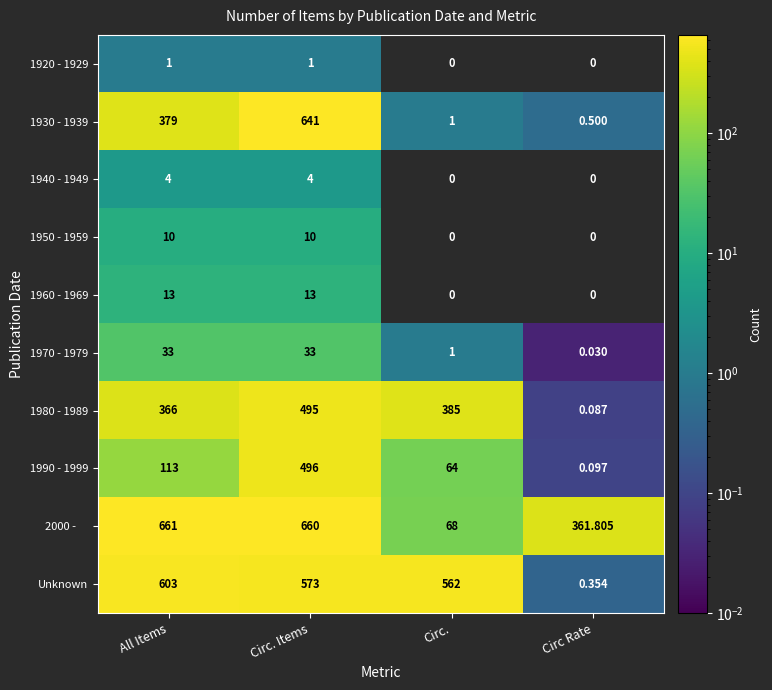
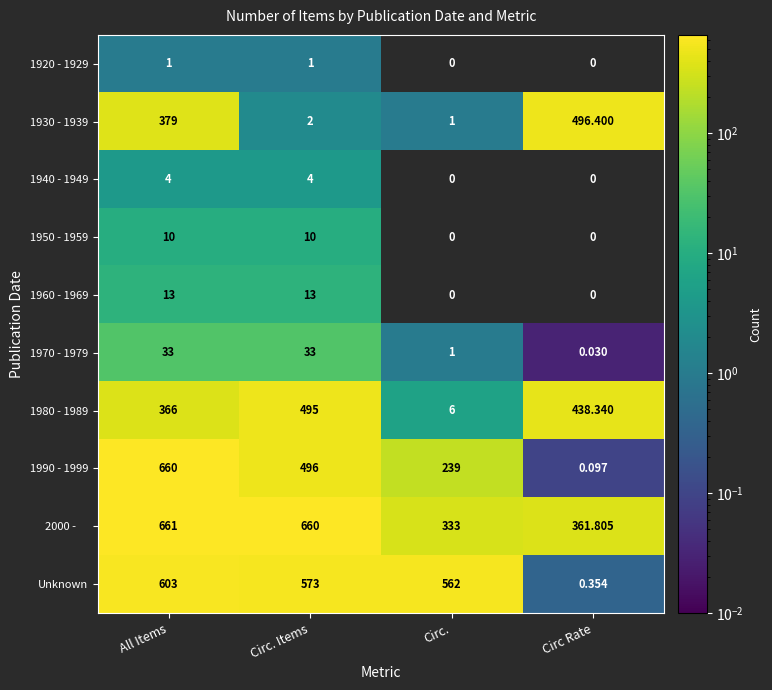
  {
    "1920 - 1929": {
      "All Items": 1,
      "Circ. Items": 1
    },
    "1930 - 1939": {
      "All Items": 379,
-     "Circ. Items": 641,
+     "Circ. Items": 2,
      "Circ.": 1,
-     "Circ Rate": 0.500
+     "Circ Rate": 496.400
    },
    "1940 - 1949": {
      "All Items": 4,
      "Circ. Items": 4
    },
    "1950 - 1959": {
      "All Items": 10,
      "Circ. Items": 10
    },
    "1960 - 1969": {
      "All Items": 13,
      "Circ. Items": 13
    },
    "1970 - 1979": {
      "All Items": 33,
      "Circ. Items": 33,
      "Circ.": 1,
      "Circ Rate": 0.030
    },
    "1980 - 1989": {
      "All Items": 366,
      "Circ. Items": 495,
-     "Circ.": 385,
-     "Circ Rate": 0.087
+     "Circ.": 6,
+     "Circ Rate": 438.340
    },
    "1990 - 1999": {
-     "All Items": 113,
+     "All Items": 660,
      "Circ. Items": 496,
-     "Circ.": 64,
+     "Circ.": 239,
      "Circ Rate": 0.097
    },
    "2000 -": {
      "All Items": 661,
      "Circ. Items": 660,
-     "Circ.": 68,
+     "Circ.": 333,
      "Circ Rate": 361.805
    },
    "Unknown": {
      "All Items": 603,
      "Circ. Items": 573,
      "Circ.": 562,
      "Circ Rate": 0.354
    }
  }
